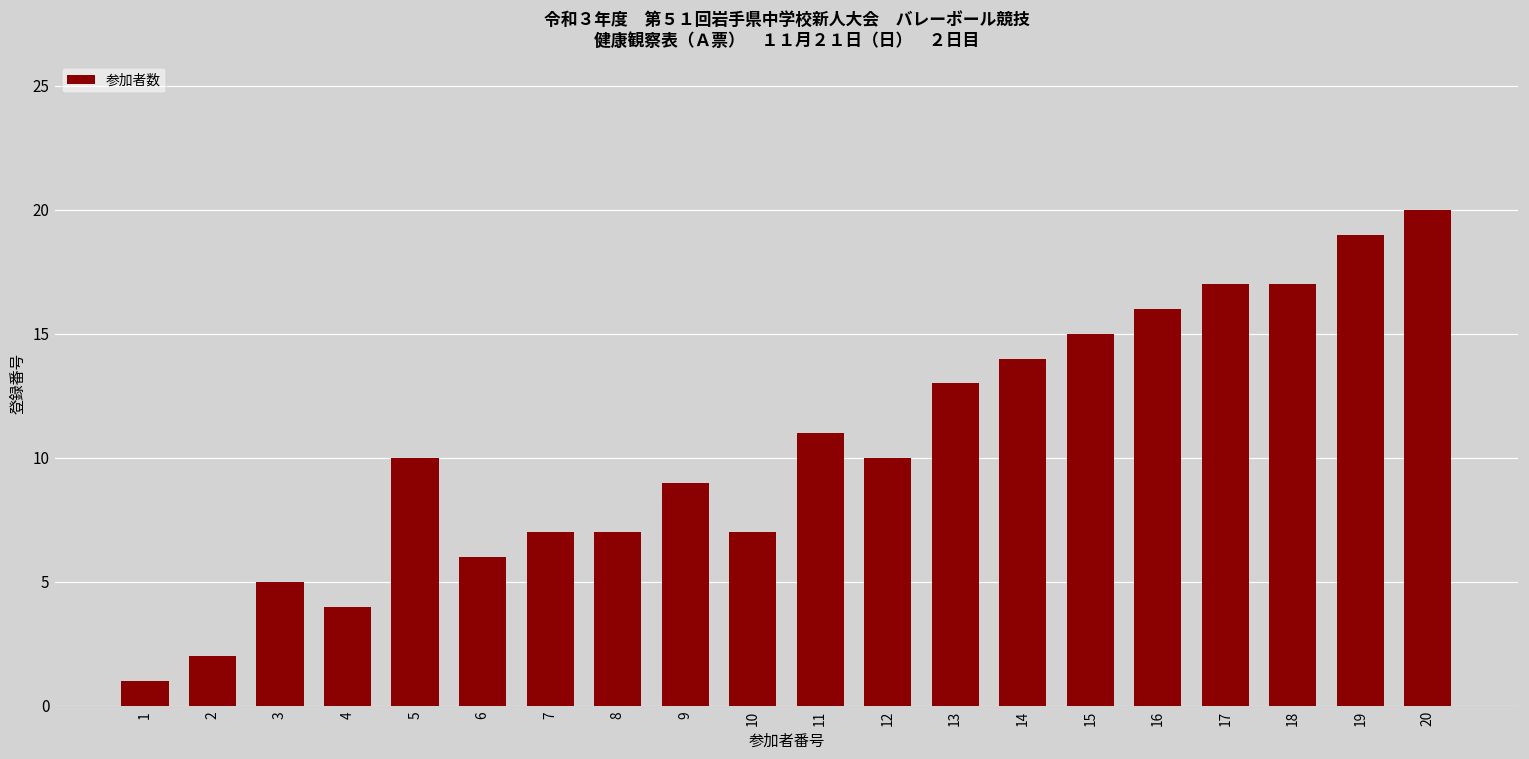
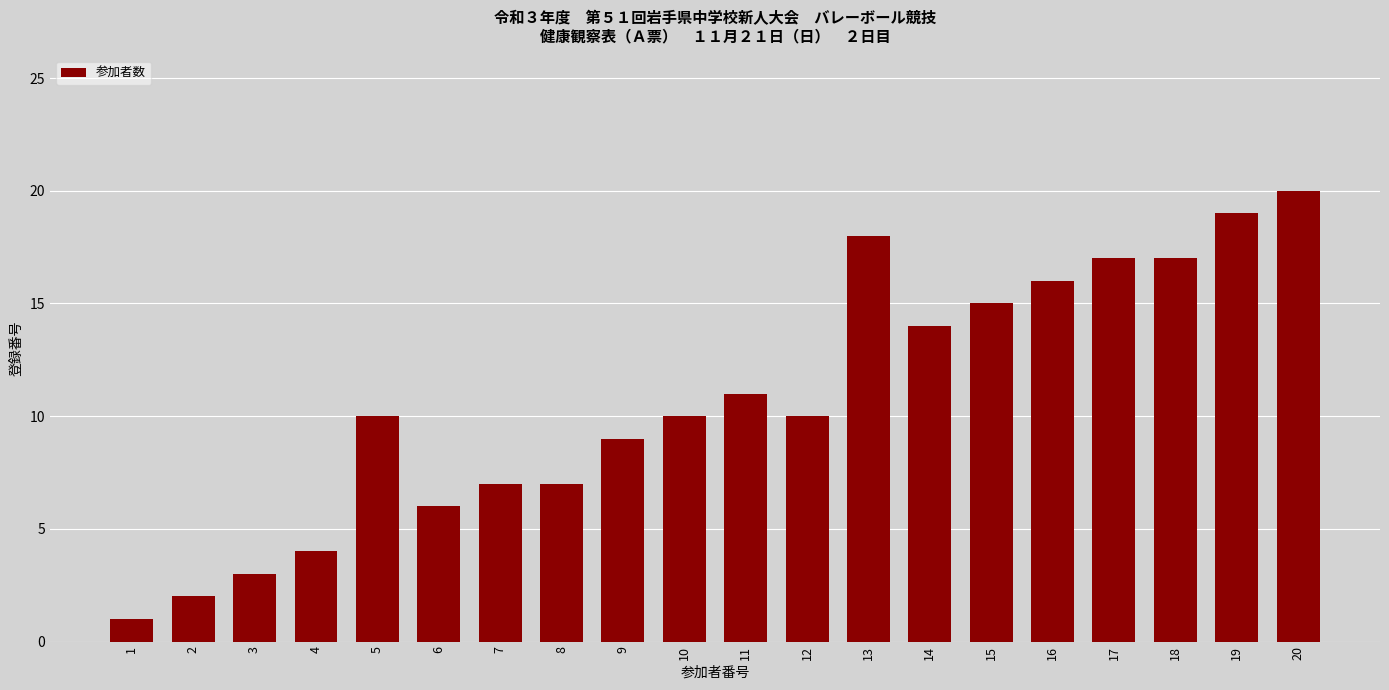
  {
    "1": 1,
    "2": 2,
-   "3": 5,
+   "3": 3,
    "4": 4,
    "5": 10,
    "6": 6,
    "7": 7,
    "8": 7,
    "9": 9,
-   "10": 7,
+   "10": 10,
    "11": 11,
    "12": 10,
-   "13": 13,
+   "13": 18,
    "14": 14,
    "15": 15,
    "16": 16,
    "17": 17,
    "18": 17,
    "19": 19,
    "20": 20
  }
